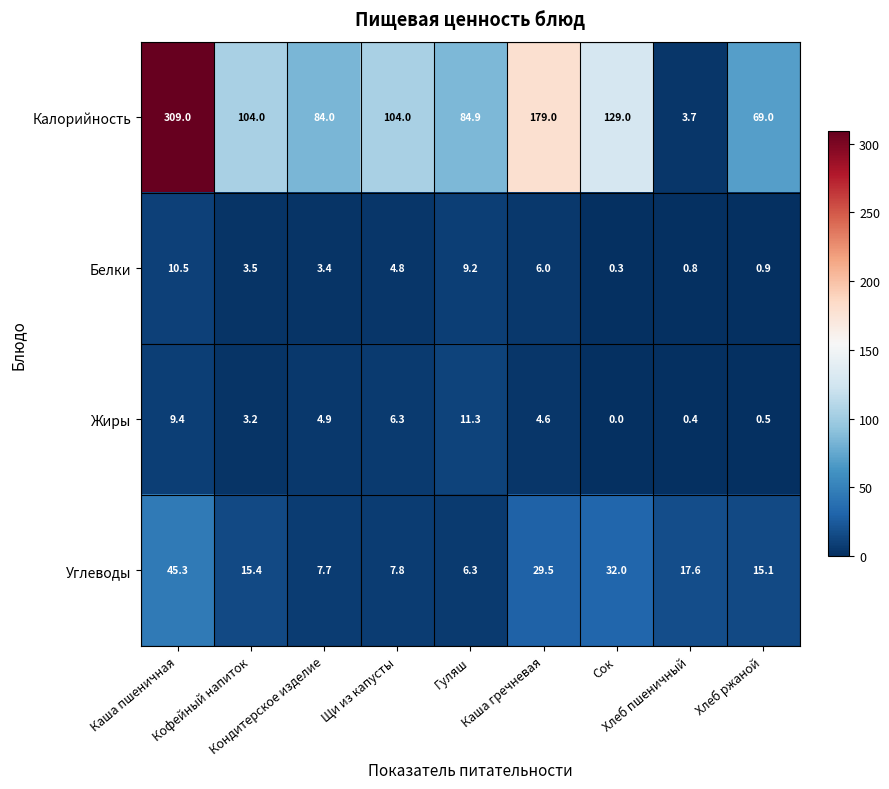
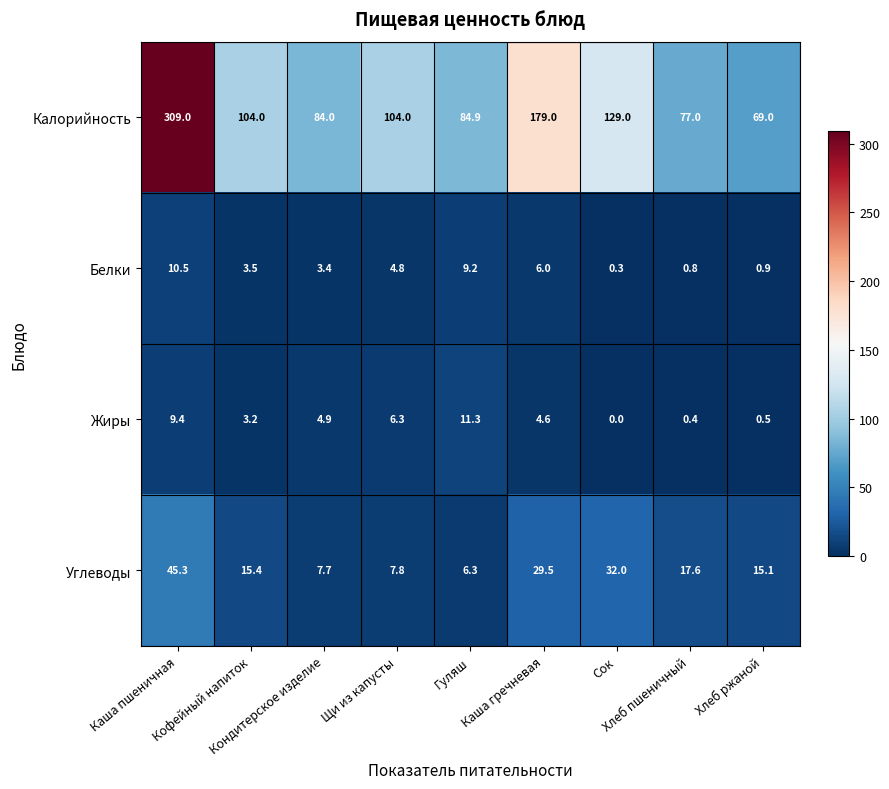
  {
    "Калорийность": {
      "Каша пшеничная": 309.0,
      "Кофейный напиток": 104.0,
      "Кондитерское изделие": 84.0,
      "Щи из капусты": 104.0,
      "Гуляш": 84.9,
      "Каша гречневая": 179.0,
      "Сок": 129.0,
-     "Хлеб пшеничный": 3.7,
+     "Хлеб пшеничный": 77.0,
      "Хлеб ржаной": 69.0
    },
    "Белки": {
      "Каша пшеничная": 10.5,
      "Кофейный напиток": 3.5,
      "Кондитерское изделие": 3.4,
      "Щи из капусты": 4.8,
      "Гуляш": 9.2,
      "Каша гречневая": 6.0,
      "Сок": 0.3,
      "Хлеб пшеничный": 0.8,
      "Хлеб ржаной": 0.9
    },
    "Жиры": {
      "Каша пшеничная": 9.4,
      "Кофейный напиток": 3.2,
      "Кондитерское изделие": 4.9,
      "Щи из капусты": 6.3,
      "Гуляш": 11.3,
      "Каша гречневая": 4.6,
      "Сок": 0.0,
      "Хлеб пшеничный": 0.4,
      "Хлеб ржаной": 0.5
    },
    "Углеводы": {
      "Каша пшеничная": 45.3,
      "Кофейный напиток": 15.4,
      "Кондитерское изделие": 7.7,
      "Щи из капусты": 7.8,
      "Гуляш": 6.3,
      "Каша гречневая": 29.5,
      "Сок": 32.0,
      "Хлеб пшеничный": 17.6,
      "Хлеб ржаной": 15.1
    }
  }
